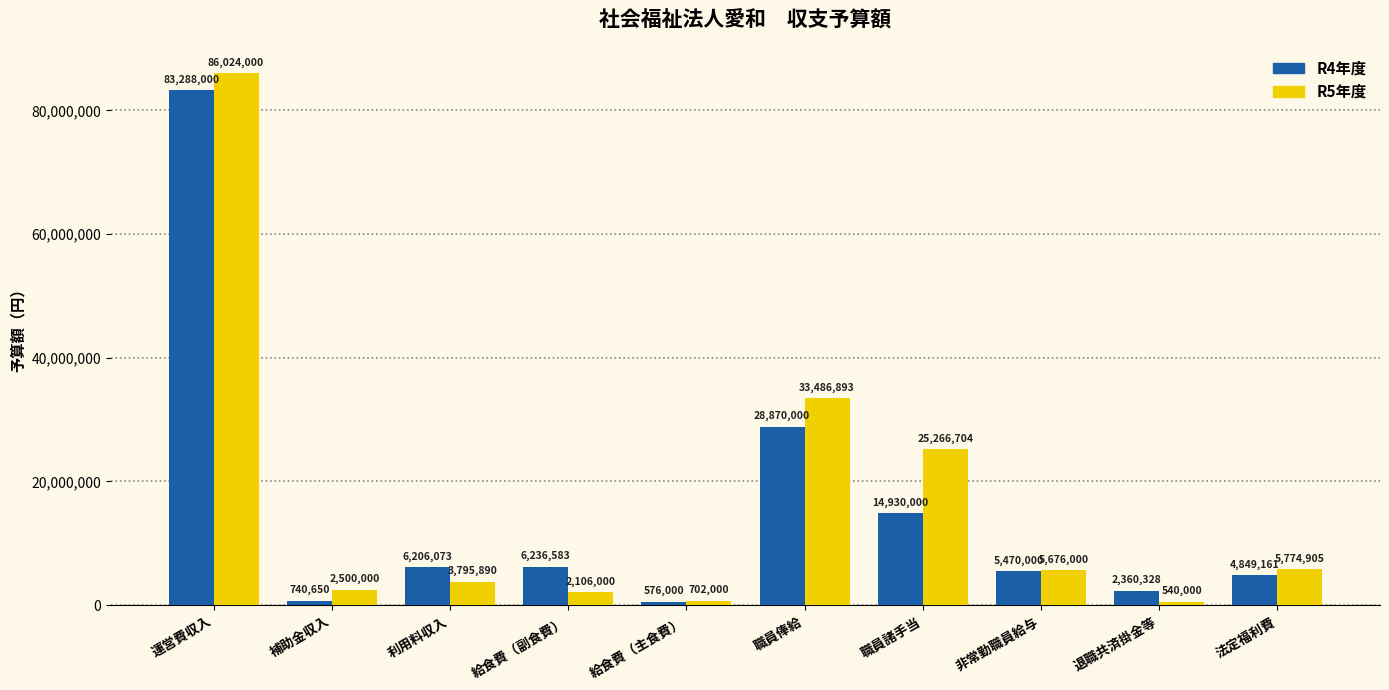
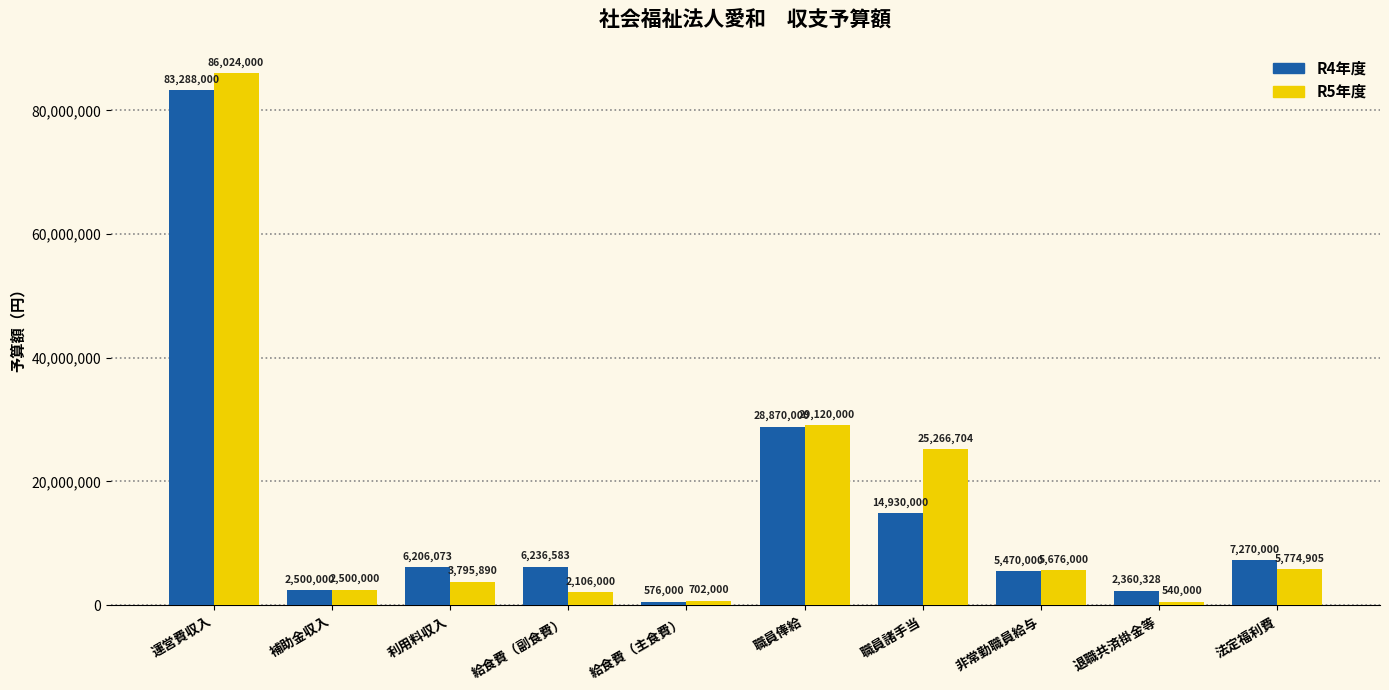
  {
    "R4年度": {
      "運営費収入": "83,288,000",
-     "補助金収入": "740,650",
+     "補助金収入": "2,500,000",
      "利用料収入": "6,206,073",
      "給食費（副食費）": "6,236,583",
      "給食費（主食費）": "576,000",
      "職員諸手当": "14,930,000",
      "非常勤職員給与": "5,470,000",
      "退職共済掛金等": "2,360,328",
-     "法定福利費": "4,849,161"
+     "法定福利費": "7,270,000"
    },
    "R5年度": {
      "運営費収入": "86,024,000",
      "補助金収入": "2,500,000",
      "利用料収入": "3,795,890",
      "給食費（副食費）": "2,106,000",
      "給食費（主食費）": "702,000",
-     "職員俸給": "33,486,893",
+     "職員俸給": "29,120,000",
      "職員諸手当": "25,266,704",
      "非常勤職員給与": "5,676,000",
      "退職共済掛金等": "540,000",
      "法定福利費": "5,774,905"
    }
  }
